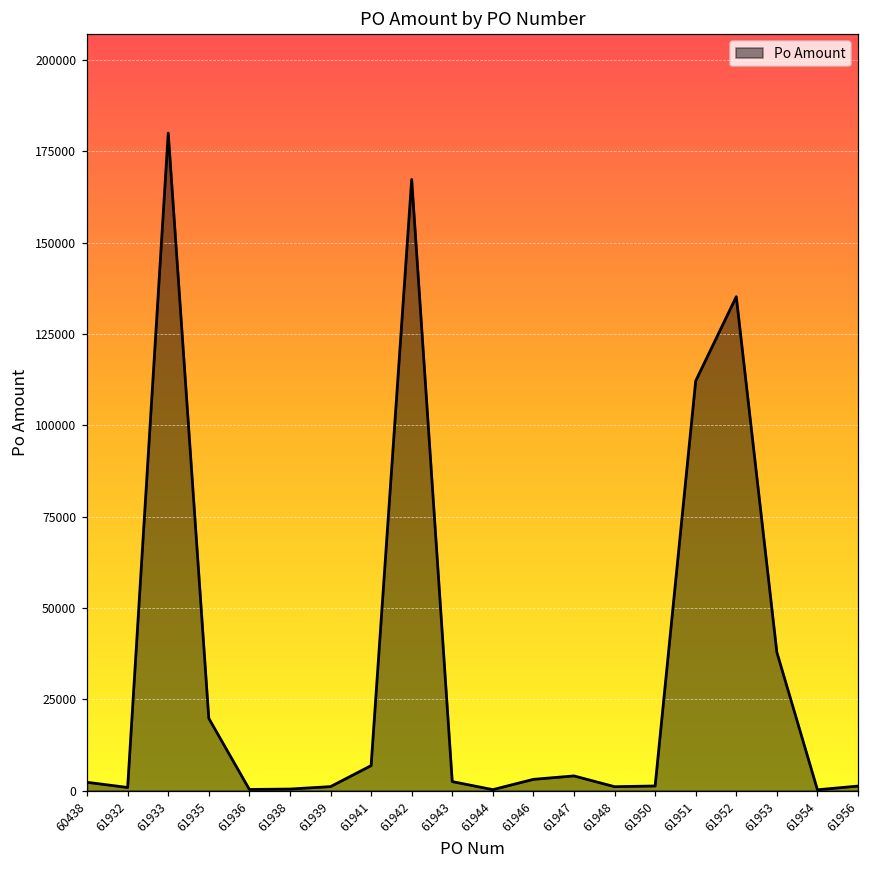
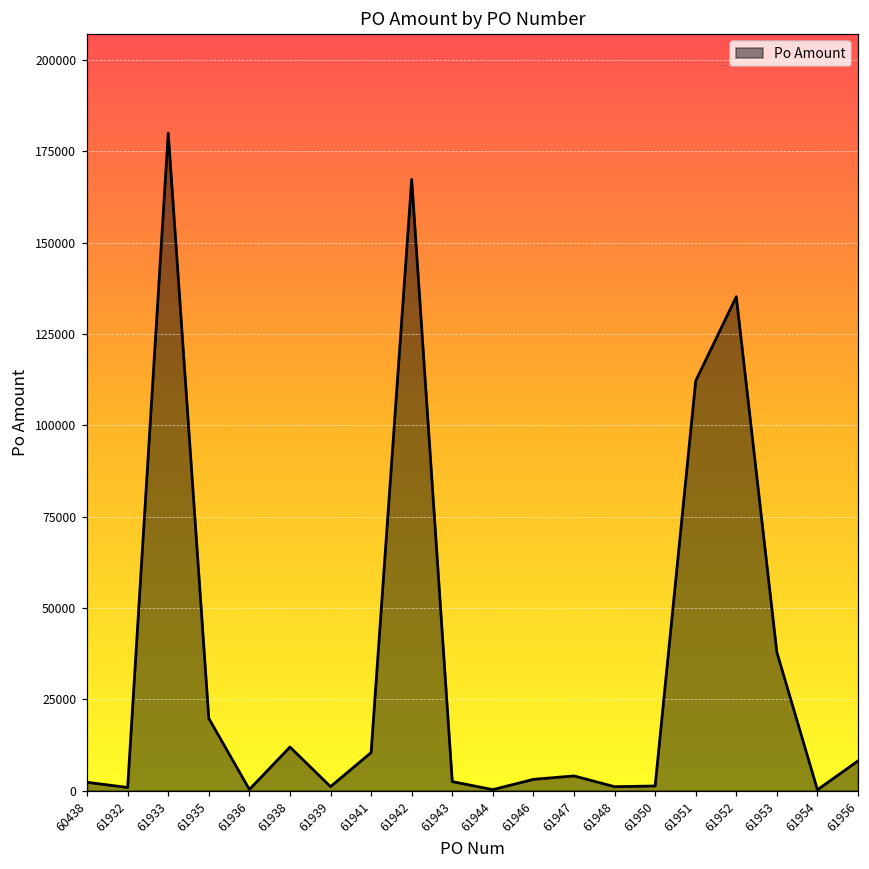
  {
    "60438": 2000,
    "61932": 1000,
    "61933": 180000,
    "61935": 20000,
    "61936": 0,
-   "61938": 0,
+   "61938": 12000,
    "61939": 1000,
-   "61941": 7000,
+   "61941": 10000,
    "61942": 167000,
    "61943": 2000,
    "61944": 0,
    "61946": 3000,
    "61947": 4000,
    "61948": 1000,
    "61950": 1000,
    "61951": 112000,
    "61952": 135000,
    "61953": 38000,
    "61954": 0,
-   "61956": 1000
+   "61956": 8000
  }
